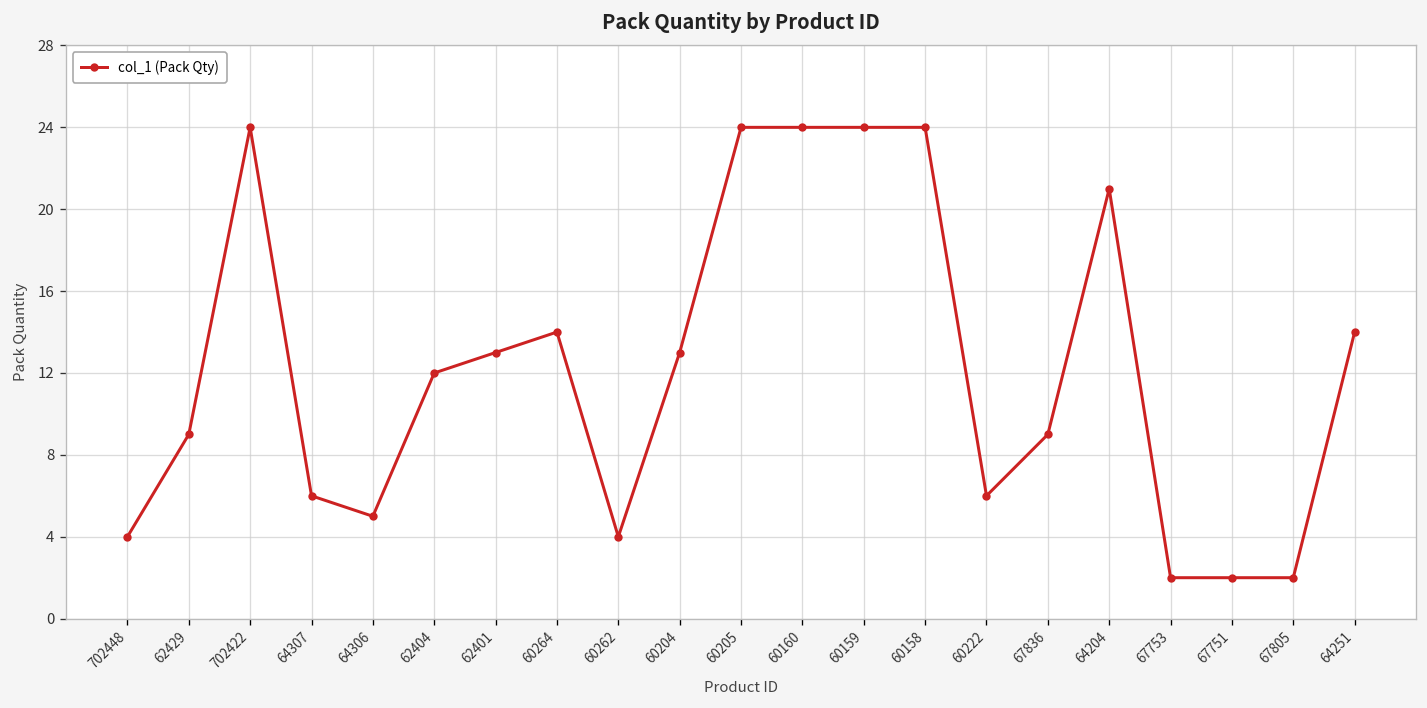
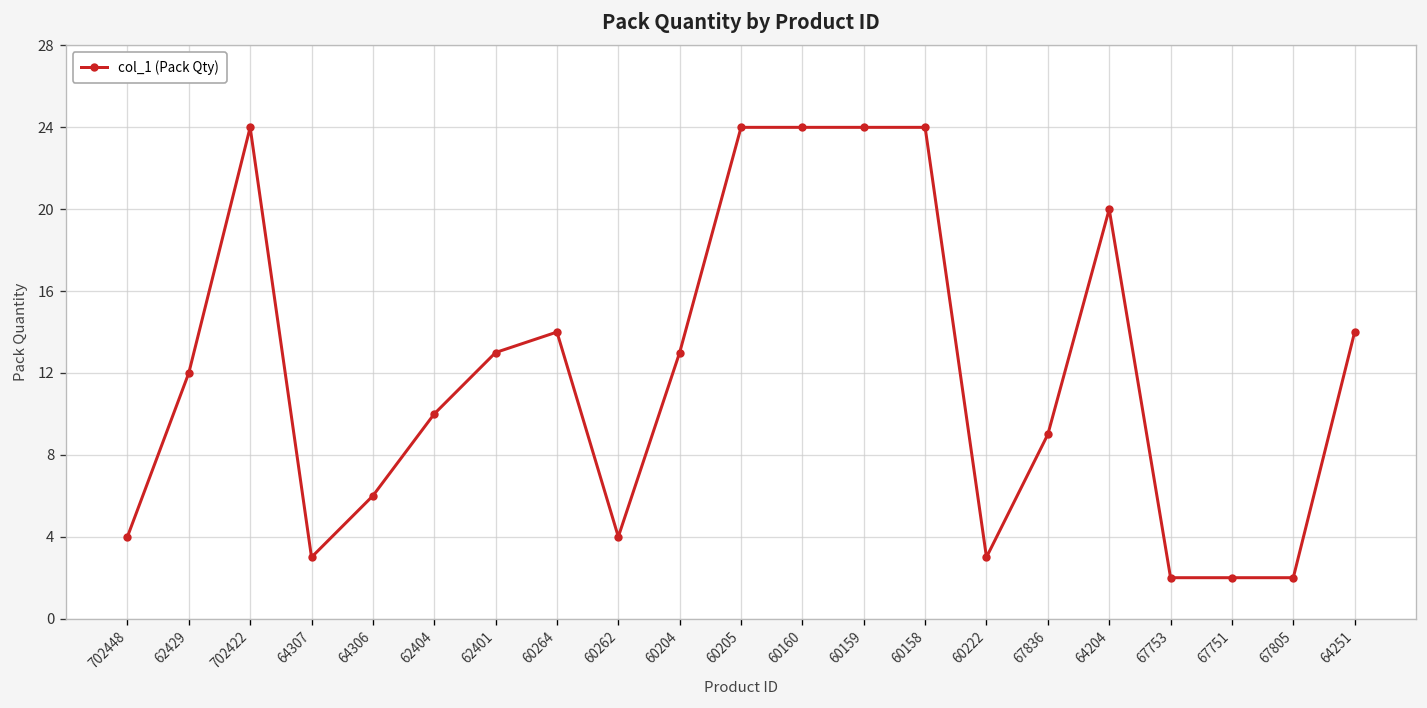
  {
    "702448": 4,
-   "62429": 9,
+   "62429": 12,
    "702422": 24,
-   "64307": 6,
-   "64306": 5,
-   "62404": 12,
+   "64307": 3,
+   "64306": 6,
+   "62404": 10,
    "62401": 13,
    "60264": 14,
    "60262": 4,
    "60204": 13,
    "60205": 24,
    "60160": 24,
    "60159": 24,
    "60158": 24,
-   "60222": 6,
+   "60222": 3,
    "67836": 9,
-   "64204": 21,
+   "64204": 20,
    "67753": 2,
    "67751": 2,
    "67805": 2,
    "64251": 14
  }
